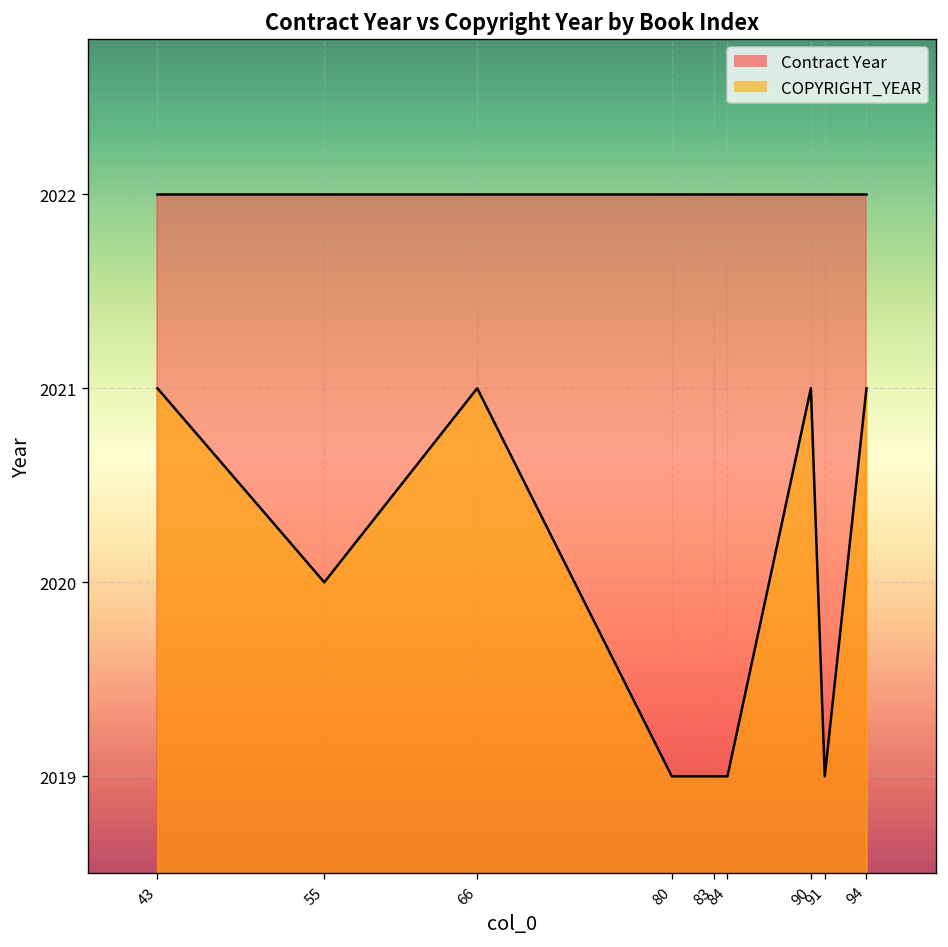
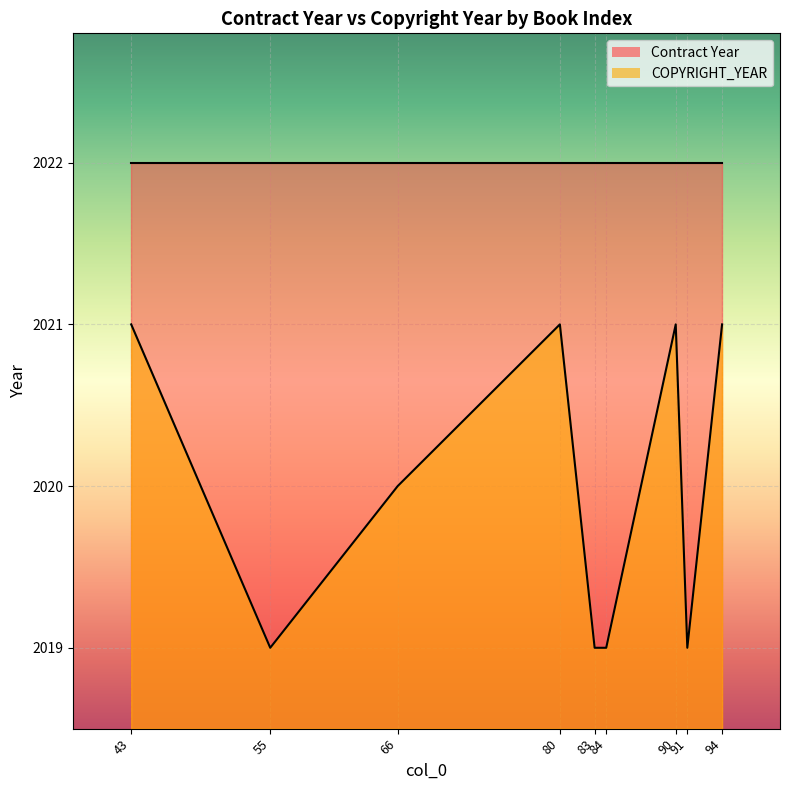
  {
    "Contract Year": {
      "43": 2022,
      "55": 2022,
      "66": 2022,
      "80": 2022,
      "83": 2022,
      "84": 2022,
      "90": 2022,
      "91": 2022,
      "94": 2022
    },
    "COPYRIGHT_YEAR": {
      "43": 2021,
-     "55": 2020,
-     "66": 2021,
-     "80": 2019,
+     "55": 2019,
+     "66": 2020,
+     "80": 2021,
      "83": 2019,
      "84": 2019,
      "90": 2021,
      "91": 2019,
      "94": 2021
    }
  }
